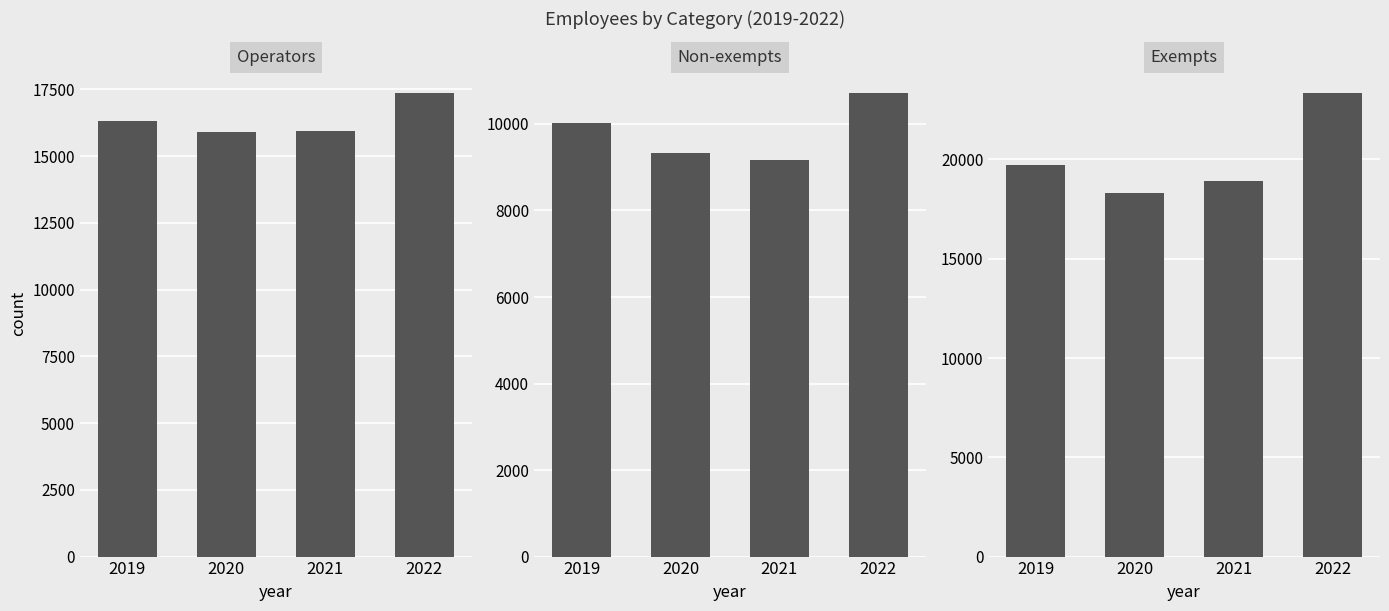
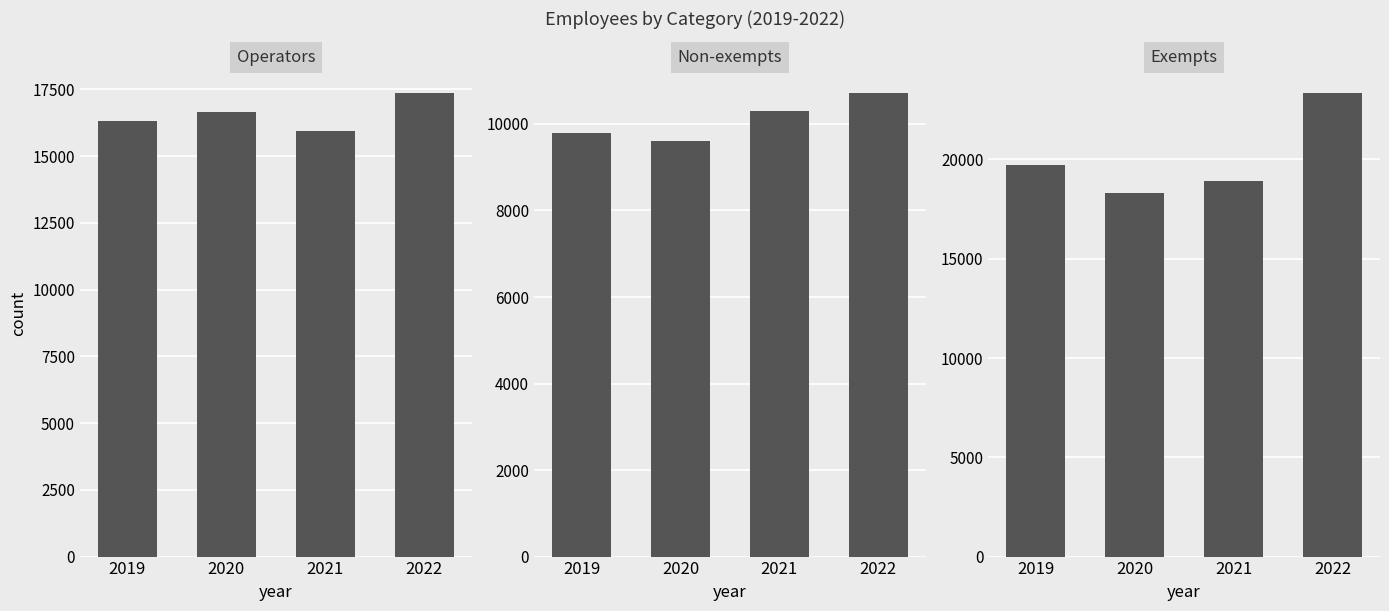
  {
    "Operators": {
      "2019": 16300,
-     "2020": 15900,
+     "2020": 16600,
      "2021": 15900,
      "2022": 17300
    },
    "Non-exempts": {
-     "2019": 10000,
-     "2020": 9300,
-     "2021": 9200,
+     "2019": 9800,
+     "2020": 9600,
+     "2021": 10300,
      "2022": 10700
    },
    "Exempts": {
      "2019": 19700,
      "2020": 18300,
      "2021": 18900,
      "2022": 23300
    }
  }
